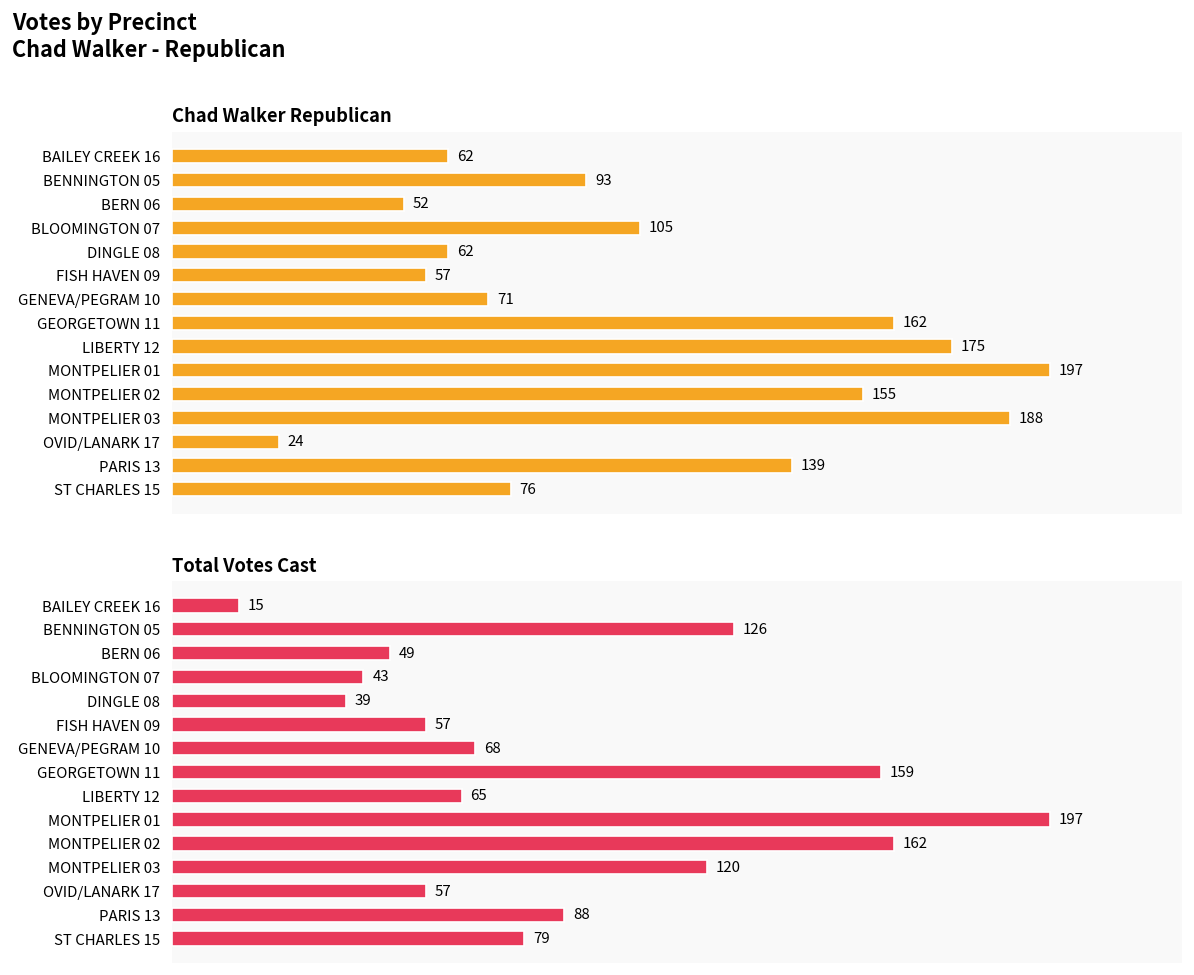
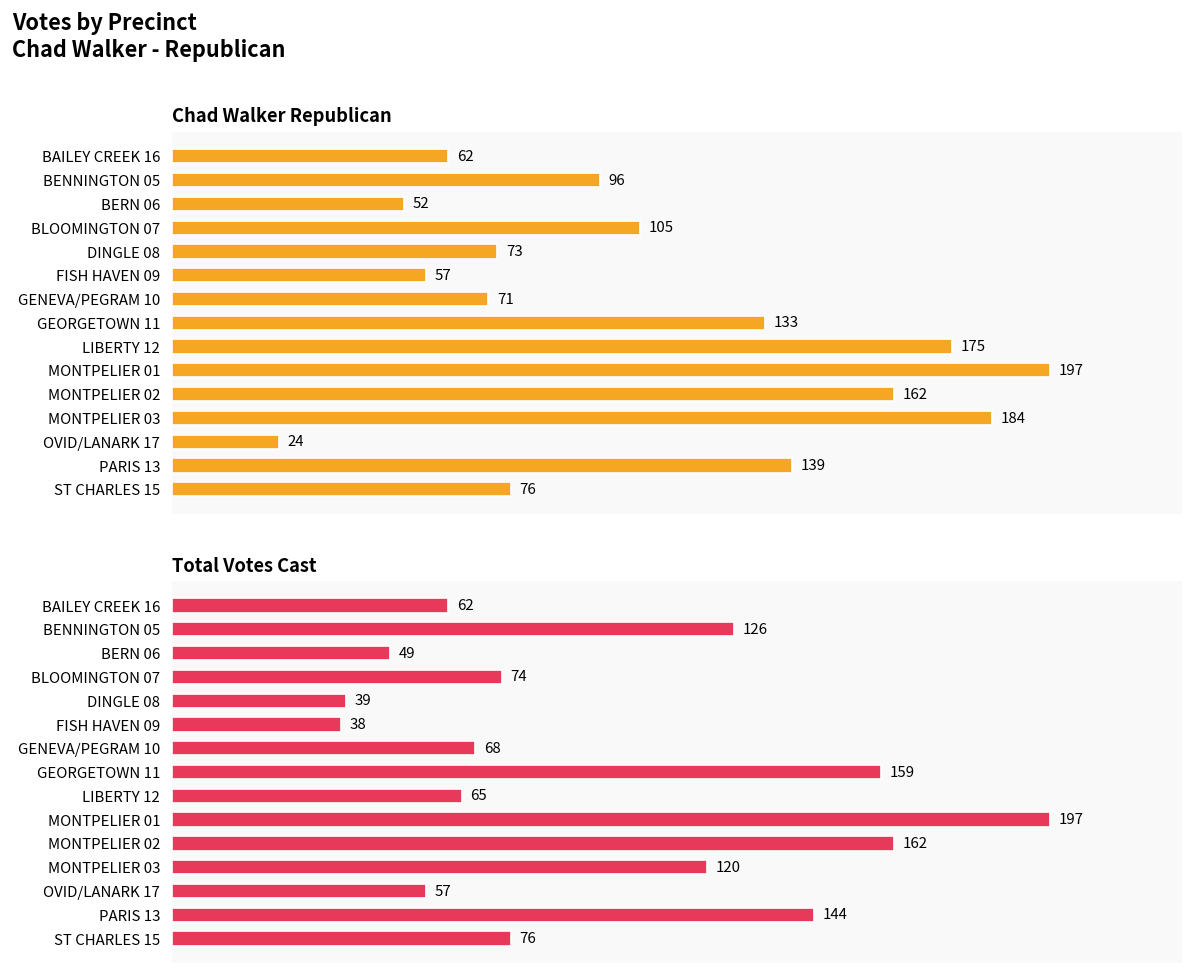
  {
    "Chad Walker Republican": {
      "BAILEY CREEK 16": 62,
-     "BENNINGTON 05": 93,
+     "BENNINGTON 05": 96,
      "BERN 06": 52,
      "BLOOMINGTON 07": 105,
-     "DINGLE 08": 62,
+     "DINGLE 08": 73,
      "FISH HAVEN 09": 57,
      "GENEVA/PEGRAM 10": 71,
-     "GEORGETOWN 11": 162,
+     "GEORGETOWN 11": 133,
      "LIBERTY 12": 175,
      "MONTPELIER 01": 197,
-     "MONTPELIER 02": 155,
-     "MONTPELIER 03": 188,
+     "MONTPELIER 02": 162,
+     "MONTPELIER 03": 184,
      "OVID/LANARK 17": 24,
      "PARIS 13": 139,
      "ST CHARLES 15": 76
    },
    "Total Votes Cast": {
-     "BAILEY CREEK 16": 15,
+     "BAILEY CREEK 16": 62,
      "BENNINGTON 05": 126,
      "BERN 06": 49,
-     "BLOOMINGTON 07": 43,
+     "BLOOMINGTON 07": 74,
      "DINGLE 08": 39,
-     "FISH HAVEN 09": 57,
+     "FISH HAVEN 09": 38,
      "GENEVA/PEGRAM 10": 68,
      "GEORGETOWN 11": 159,
      "LIBERTY 12": 65,
      "MONTPELIER 01": 197,
      "MONTPELIER 02": 162,
      "MONTPELIER 03": 120,
      "OVID/LANARK 17": 57,
-     "PARIS 13": 88,
-     "ST CHARLES 15": 79
+     "PARIS 13": 144,
+     "ST CHARLES 15": 76
    }
  }
